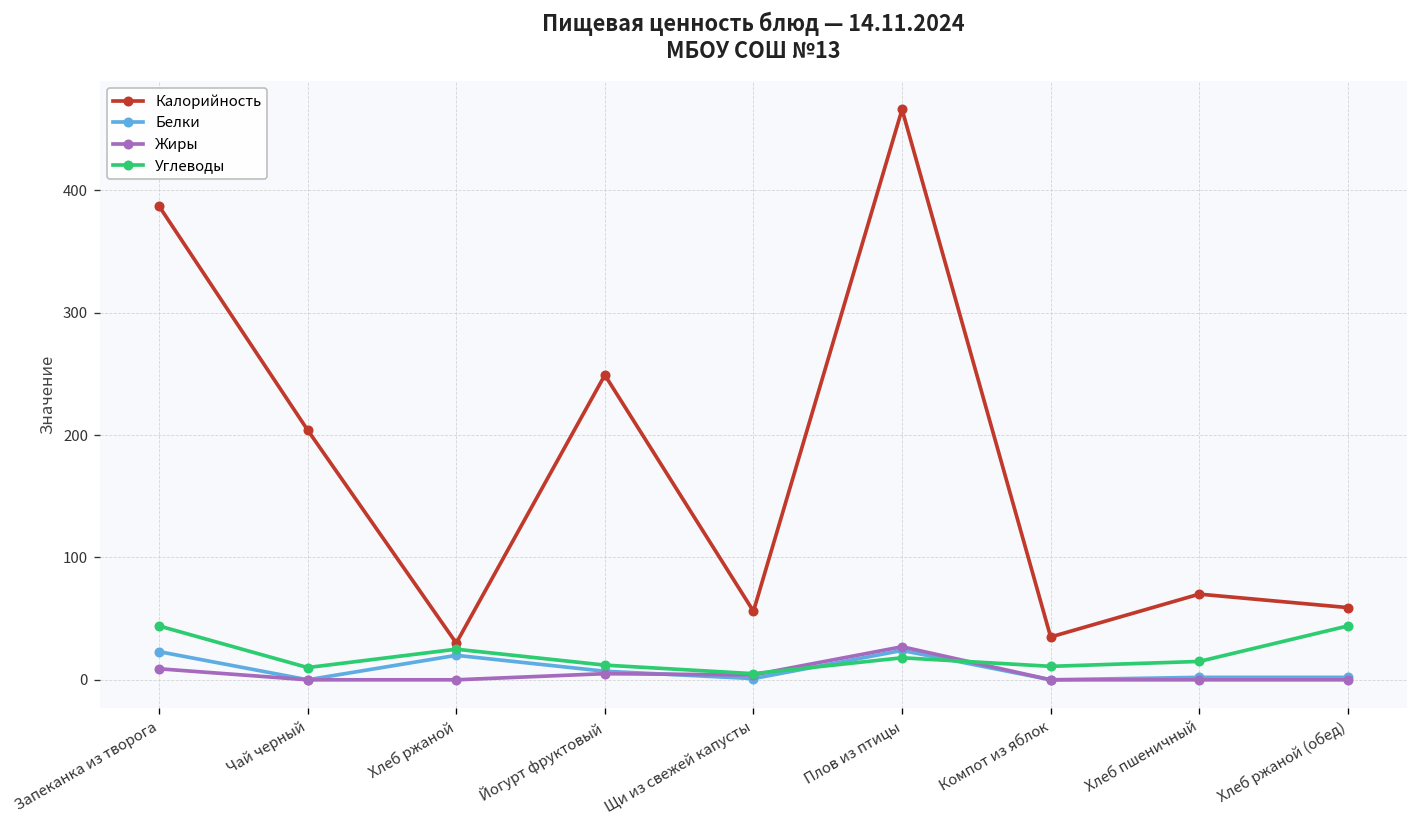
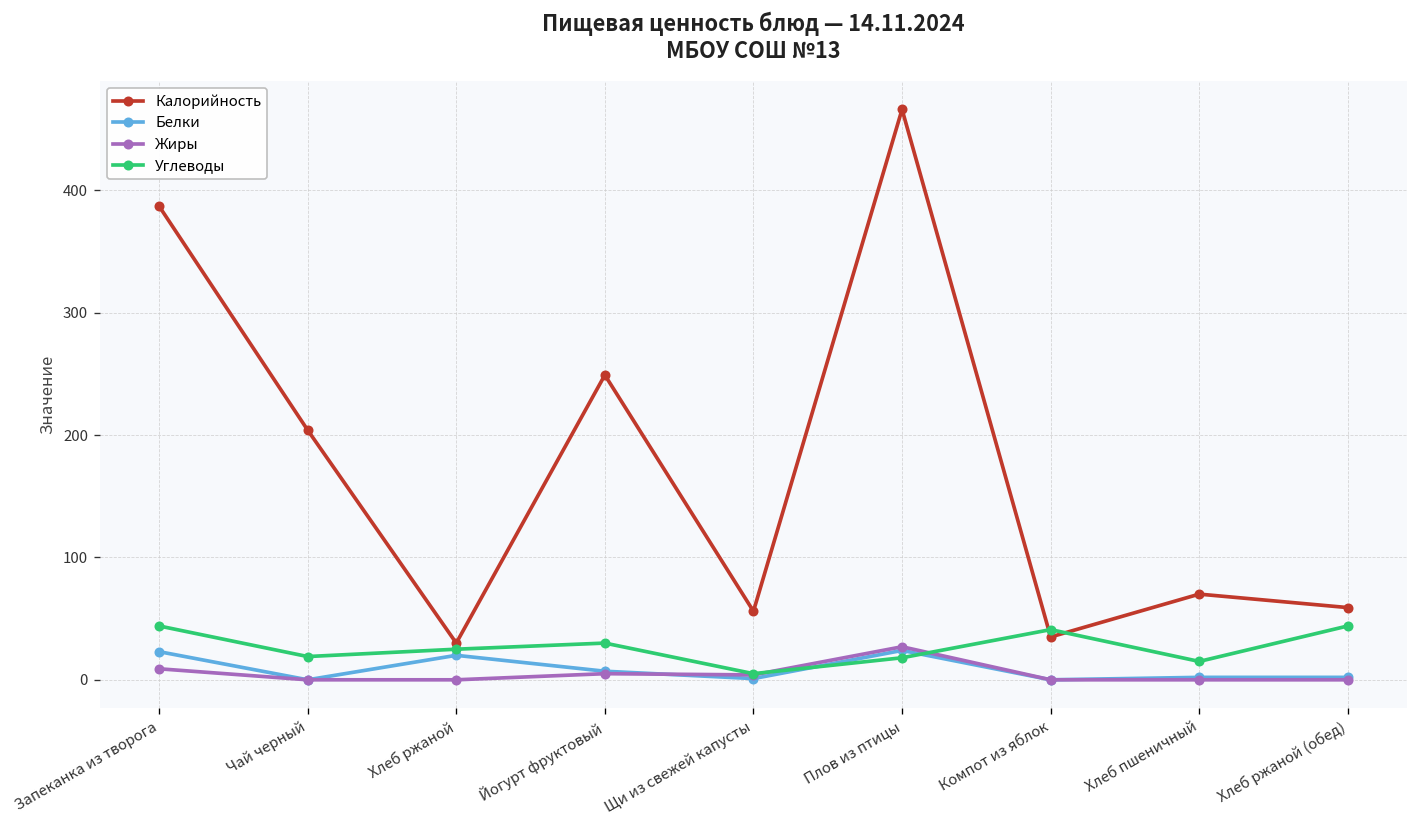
  {
    "Калорийность": {
      "Запеканка из творога": 387,
      "Чай черный": 204,
      "Хлеб ржаной": 30,
      "Йогурт фруктовый": 249,
      "Щи из свежей капусты": 56,
      "Плов из птицы": 466,
      "Компот из яблок": 35,
      "Хлеб пшеничный": 70,
      "Хлеб ржаной (обед)": 59
    },
    "Белки": {
      "Запеканка из творога": 23,
      "Хлеб ржаной": 20,
      "Щи из свежей капусты": 1,
      "Плов из птицы": 24
    },
    "Жиры": {
      "Запеканка из творога": 9,
      "Хлеб ржаной": 0,
      "Плов из птицы": 27
    },
    "Углеводы": {
      "Запеканка из творога": 44,
-     "Чай черный": 10,
+     "Чай черный": 19,
      "Хлеб ржаной": 25,
-     "Йогурт фруктовый": 12,
+     "Йогурт фруктовый": 30,
      "Плов из птицы": 18,
-     "Компот из яблок": 11,
+     "Компот из яблок": 41,
      "Хлеб пшеничный": 15,
      "Хлеб ржаной (обед)": 44
    }
  }
